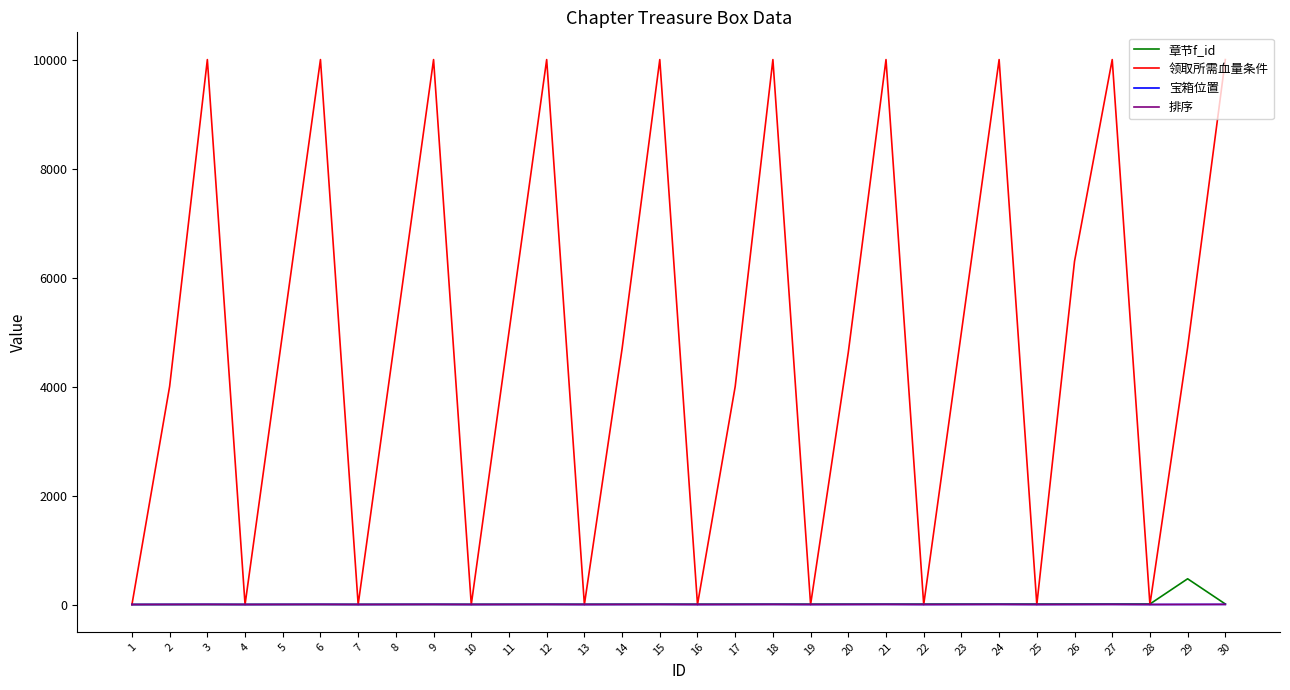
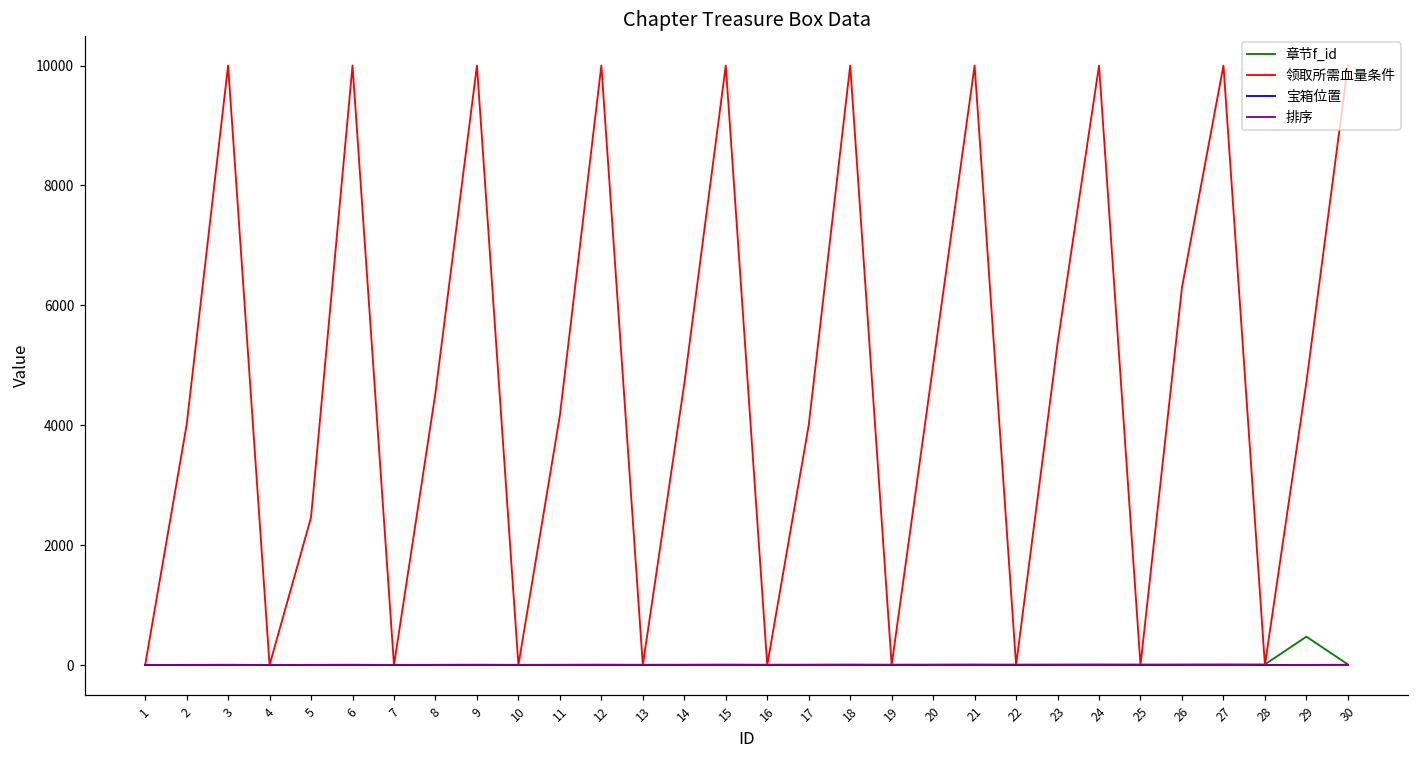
  {
    "章节f_id": {
      "29": 500
    },
    "领取所需血量条件": {
      "2": 4000,
      "3": 10000,
-     "5": 5000,
+     "5": 2500,
      "6": 10000,
-     "8": 5000,
+     "8": 4500,
      "9": 10000,
-     "11": 5000,
+     "11": 4200,
      "12": 10000,
      "14": 4700,
      "15": 10000,
      "17": 4000,
      "18": 10000,
-     "20": 4600,
+     "20": 5000,
      "21": 10000,
-     "23": 5000,
+     "23": 5400,
      "24": 10000,
      "26": 6300,
      "27": 10000,
      "29": 4700
    },
    "排序": {
      "29": 0
    }
  }
